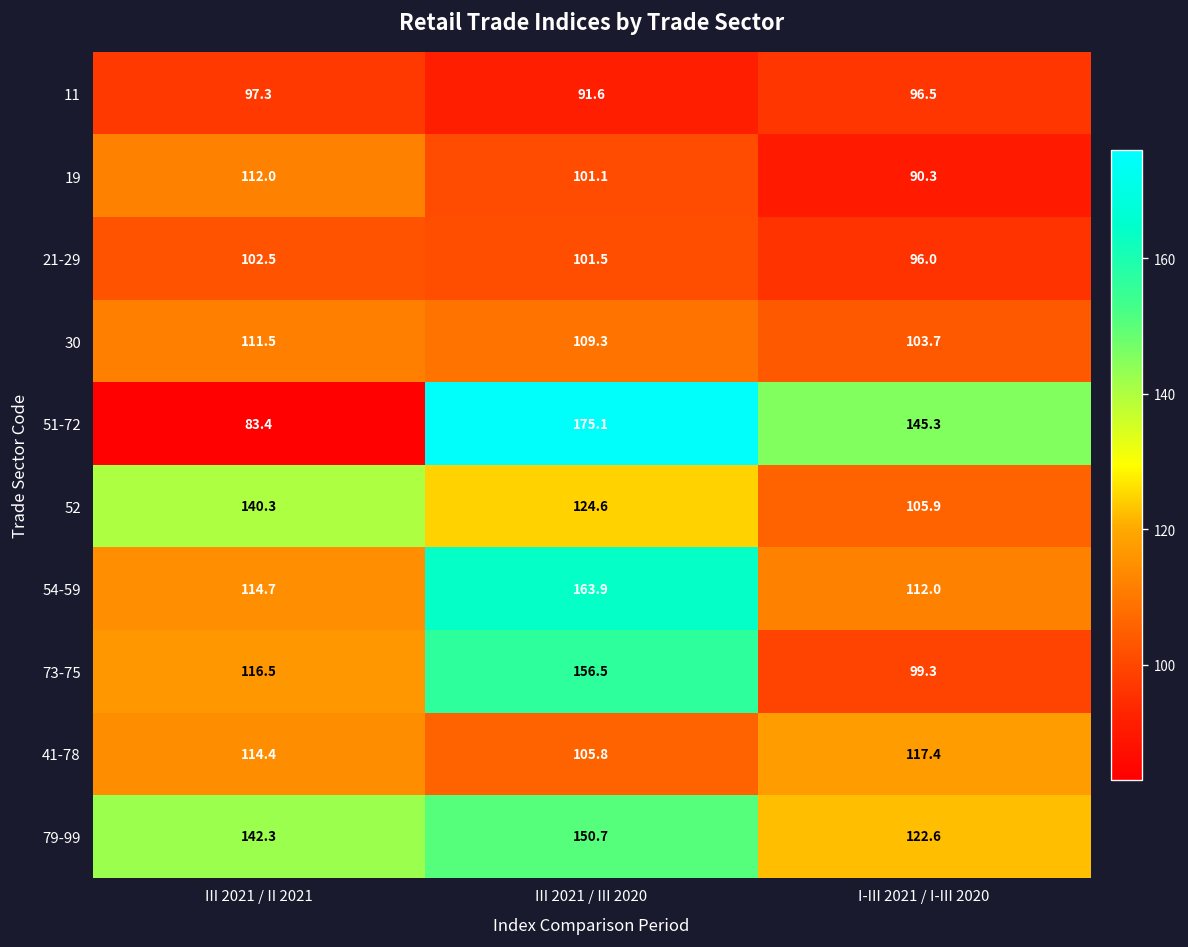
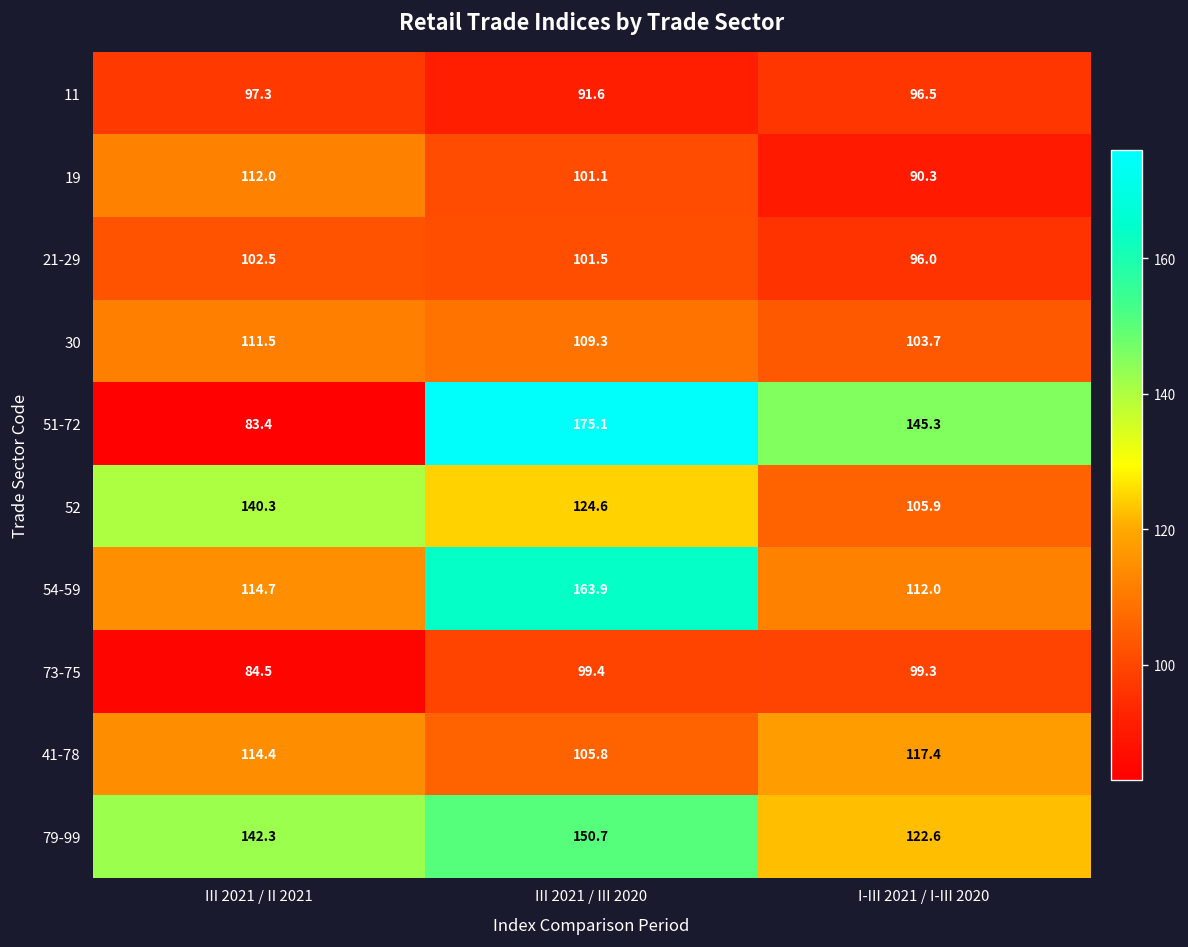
  {
    "11": {
      "III 2021 / II 2021": 97.3,
      "III 2021 / III 2020": 91.6,
      "I-III 2021 / I-III 2020": 96.5
    },
    "19": {
      "III 2021 / II 2021": 112.0,
      "III 2021 / III 2020": 101.1,
      "I-III 2021 / I-III 2020": 90.3
    },
    "21-29": {
      "III 2021 / II 2021": 102.5,
      "III 2021 / III 2020": 101.5,
      "I-III 2021 / I-III 2020": 96.0
    },
    "30": {
      "III 2021 / II 2021": 111.5,
      "III 2021 / III 2020": 109.3,
      "I-III 2021 / I-III 2020": 103.7
    },
    "51-72": {
      "III 2021 / II 2021": 83.4,
      "III 2021 / III 2020": 175.1,
      "I-III 2021 / I-III 2020": 145.3
    },
    "52": {
      "III 2021 / II 2021": 140.3,
      "III 2021 / III 2020": 124.6,
      "I-III 2021 / I-III 2020": 105.9
    },
    "54-59": {
      "III 2021 / II 2021": 114.7,
      "III 2021 / III 2020": 163.9,
      "I-III 2021 / I-III 2020": 112.0
    },
    "73-75": {
-     "III 2021 / II 2021": 116.5,
-     "III 2021 / III 2020": 156.5,
+     "III 2021 / II 2021": 84.5,
+     "III 2021 / III 2020": 99.4,
      "I-III 2021 / I-III 2020": 99.3
    },
    "41-78": {
      "III 2021 / II 2021": 114.4,
      "III 2021 / III 2020": 105.8,
      "I-III 2021 / I-III 2020": 117.4
    },
    "79-99": {
      "III 2021 / II 2021": 142.3,
      "III 2021 / III 2020": 150.7,
      "I-III 2021 / I-III 2020": 122.6
    }
  }
